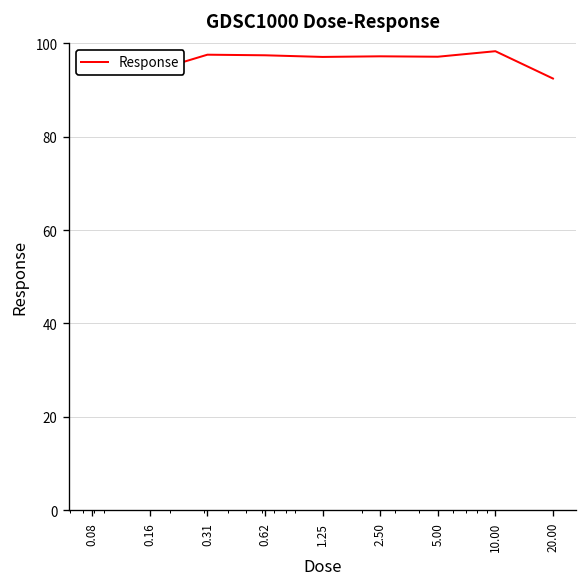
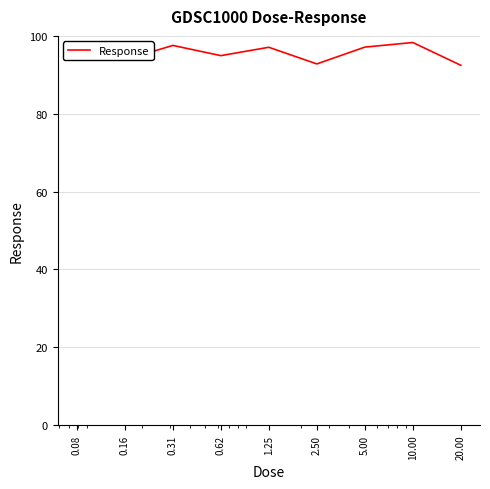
  {
    "0.31": 98,
-   "0.62": 97,
+   "0.62": 95,
    "1.25": 97,
-   "2.50": 97,
+   "2.50": 93,
    "5.00": 97,
    "10.00": 98,
    "20.00": 92
  }
